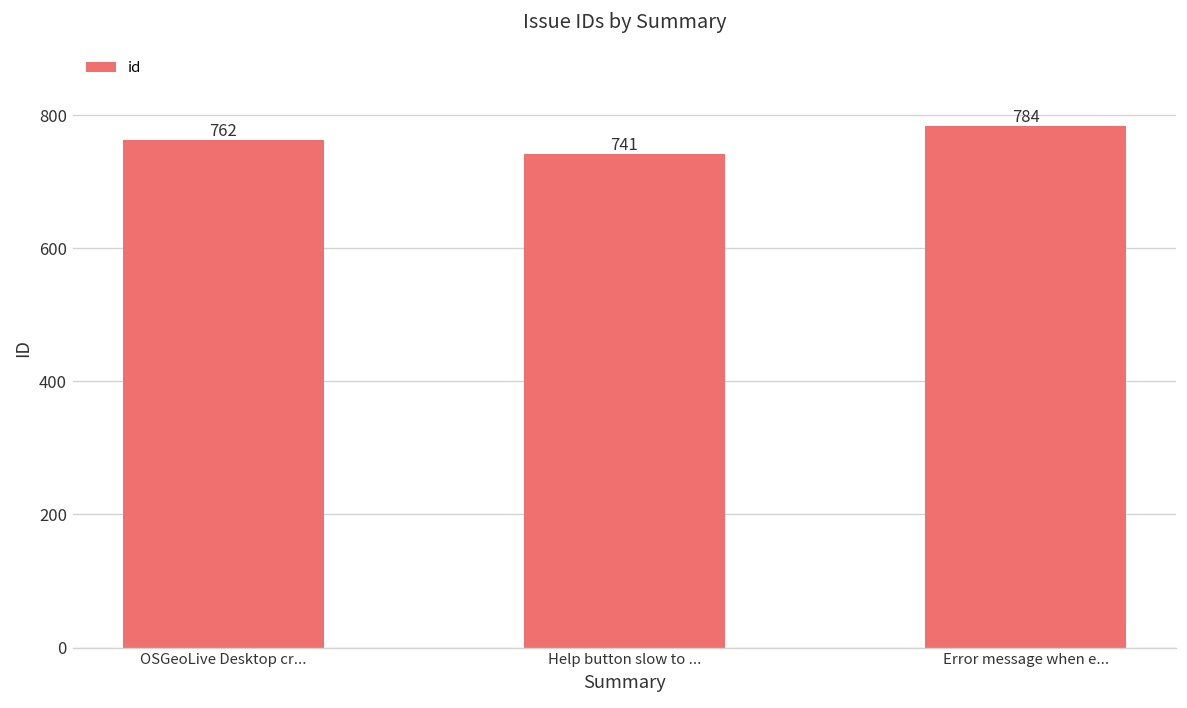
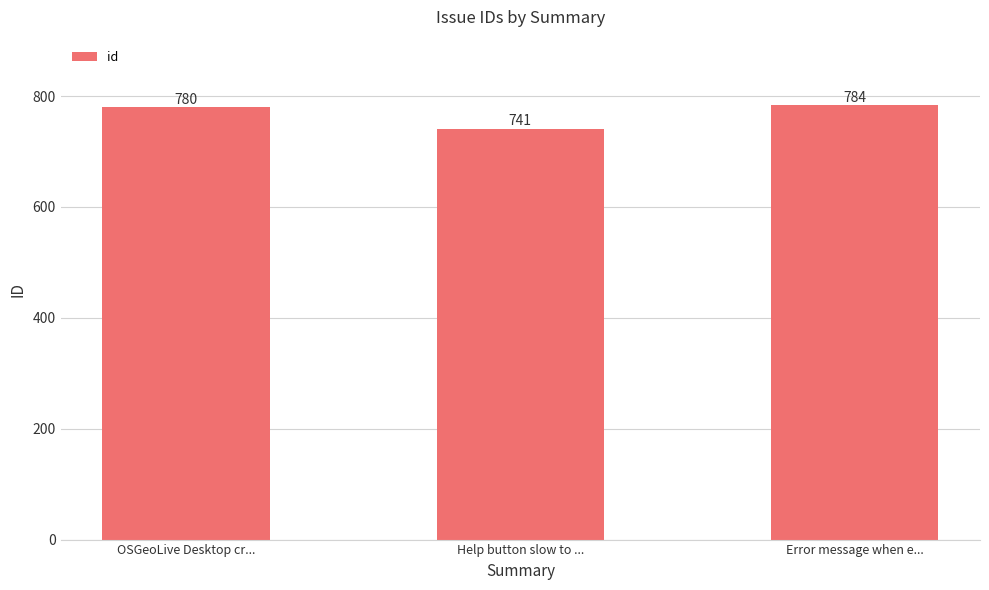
  {
-   "OSGeoLive Desktop cr...": 762,
+   "OSGeoLive Desktop cr...": 780,
    "Help button slow to ...": 741,
    "Error message when e...": 784
  }
